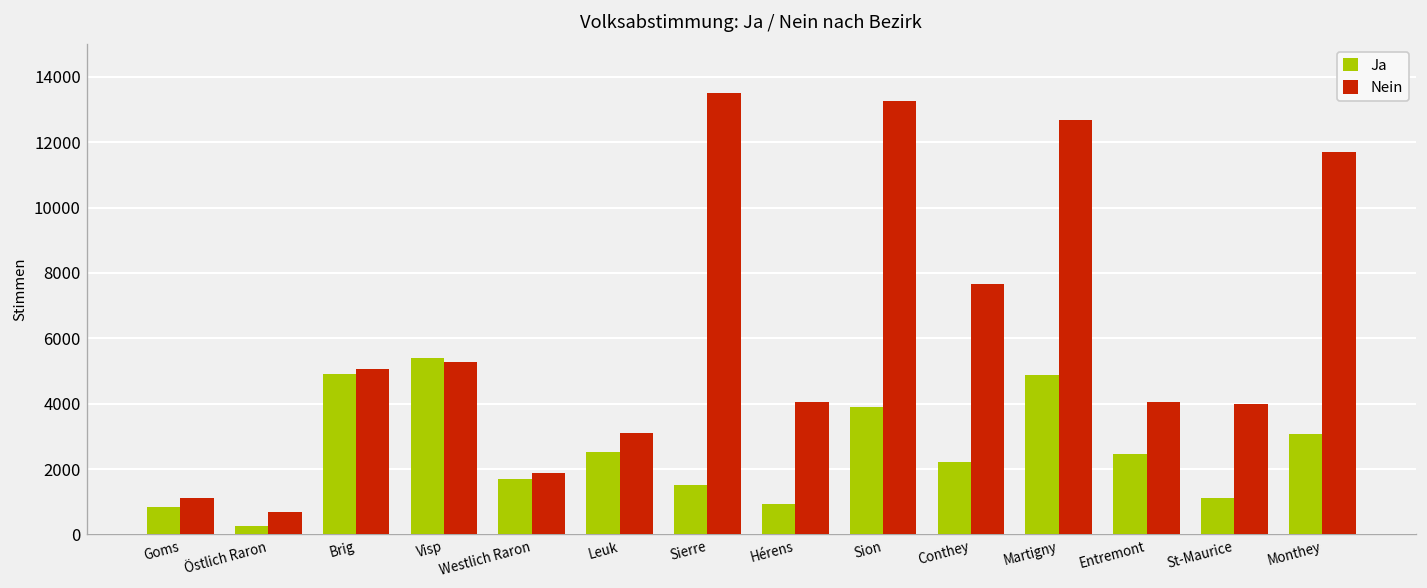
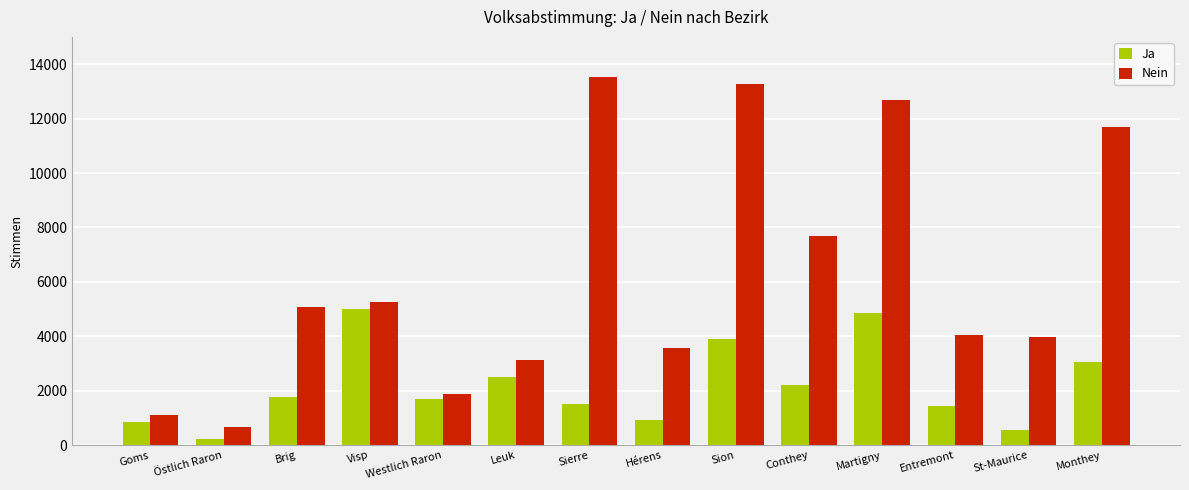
  {
    "Ja": {
      "Goms": 800,
      "Östlich Raron": 200,
-     "Brig": 4900,
-     "Visp": 5400,
+     "Brig": 1800,
+     "Visp": 5000,
      "Westlich Raron": 1700,
      "Leuk": 2500,
      "Sierre": 1500,
      "Hérens": 900,
      "Sion": 3900,
      "Conthey": 2200,
      "Martigny": 4900,
-     "Entremont": 2400,
-     "St-Maurice": 1100,
+     "Entremont": 1500,
+     "St-Maurice": 600,
      "Monthey": 3100
    },
    "Nein": {
      "Goms": 1100,
      "Östlich Raron": 700,
      "Brig": 5100,
      "Visp": 5300,
      "Westlich Raron": 1900,
      "Leuk": 3100,
      "Sierre": 13500,
-     "Hérens": 4000,
+     "Hérens": 3600,
      "Sion": 13300,
      "Conthey": 7700,
      "Martigny": 12700,
      "Entremont": 4100,
      "St-Maurice": 4000,
      "Monthey": 11700
    }
  }
